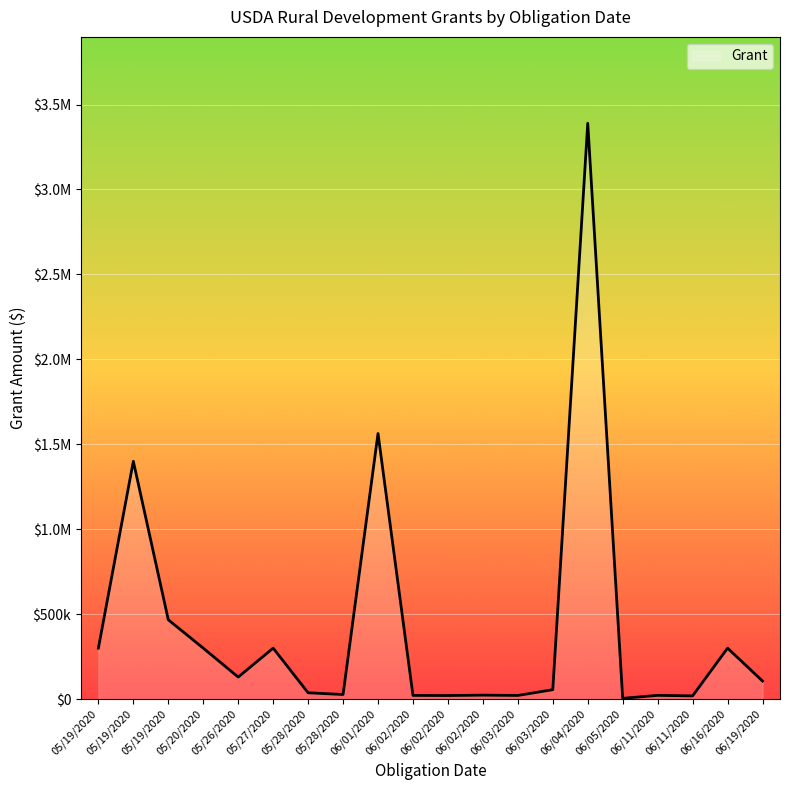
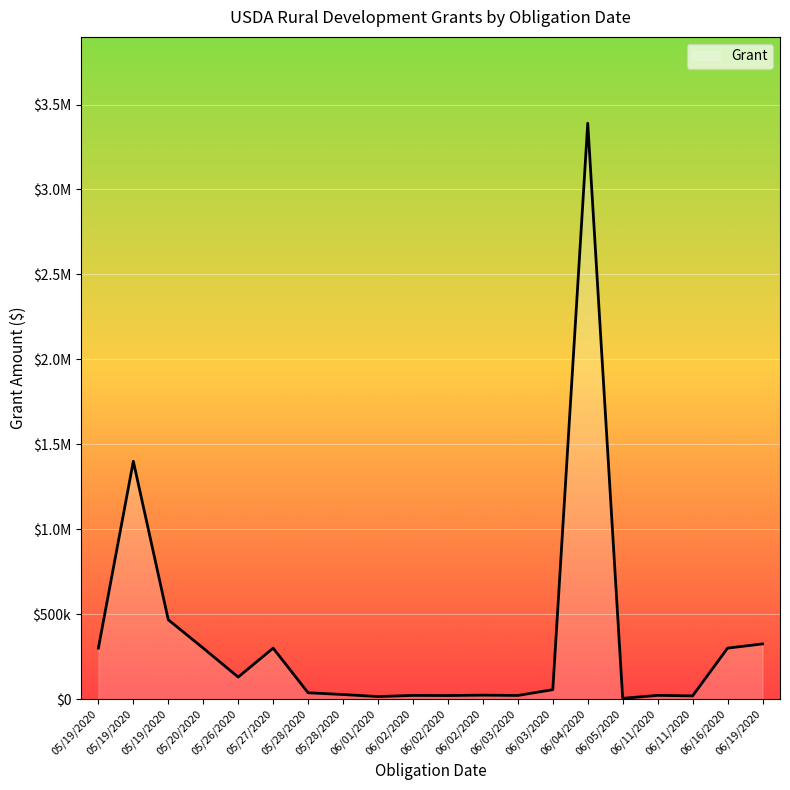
  {
    "05/20/2020": "$300000",
    "05/26/2020": "$130000",
    "05/27/2020": "$300000",
-   "06/01/2020": "$1560000",
+   "06/01/2020": "$20000",
    "06/04/2020": "$3390000",
    "06/05/2020": "$0",
    "06/16/2020": "$300000",
-   "06/19/2020": "$110000"
+   "06/19/2020": "$330000"
  }
